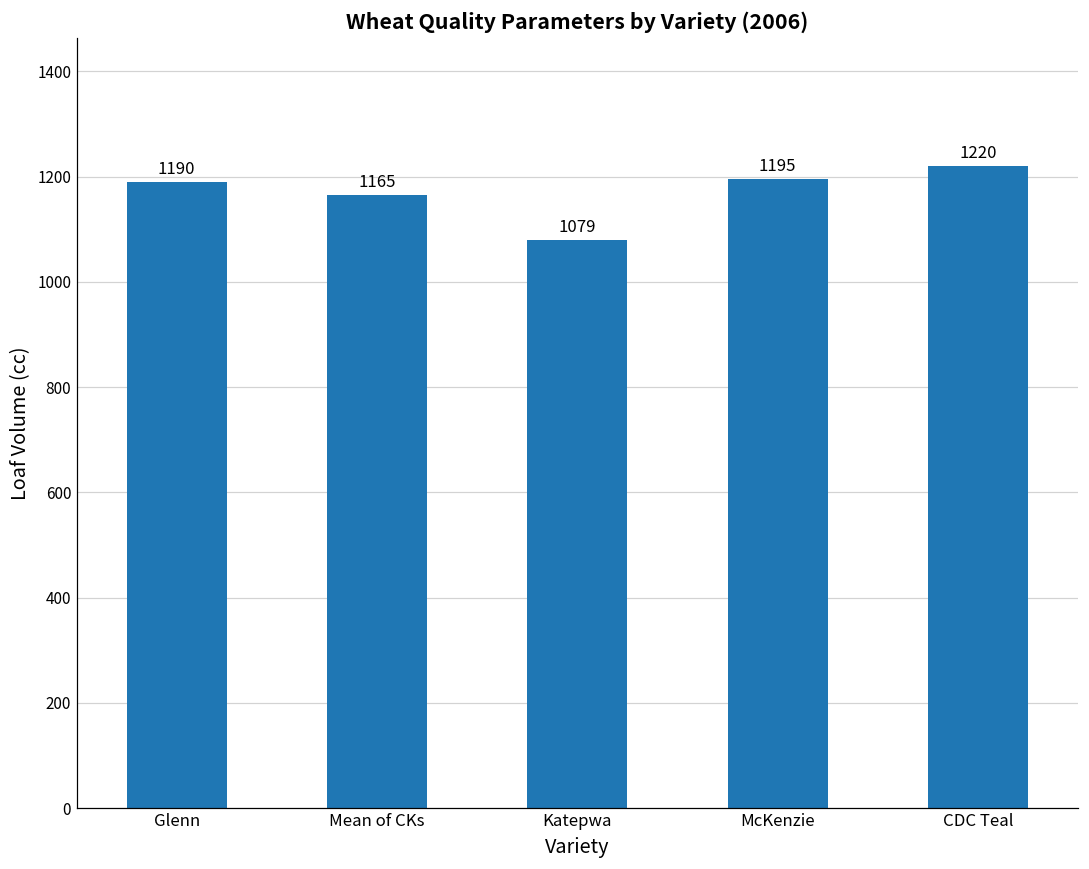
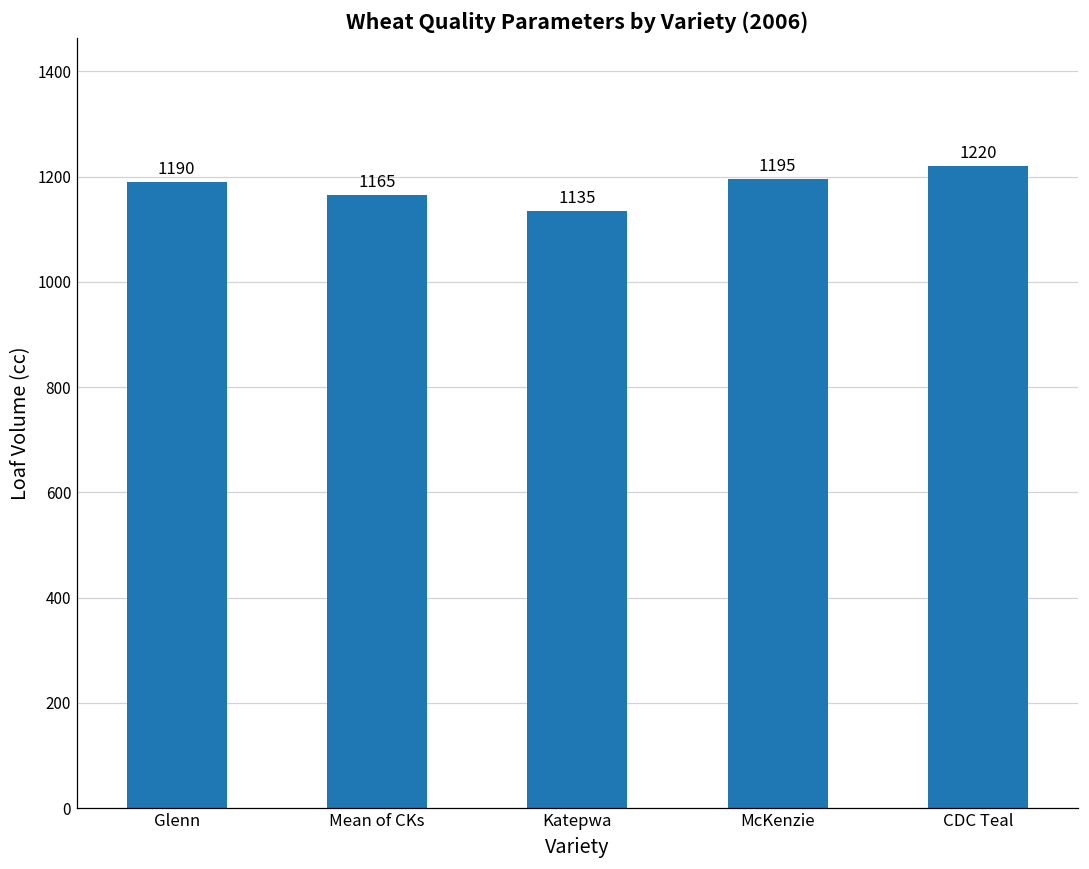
  {
    "Glenn": 1190,
    "Mean of CKs": 1165,
-   "Katepwa": 1079,
+   "Katepwa": 1135,
    "McKenzie": 1195,
    "CDC Teal": 1220
  }
